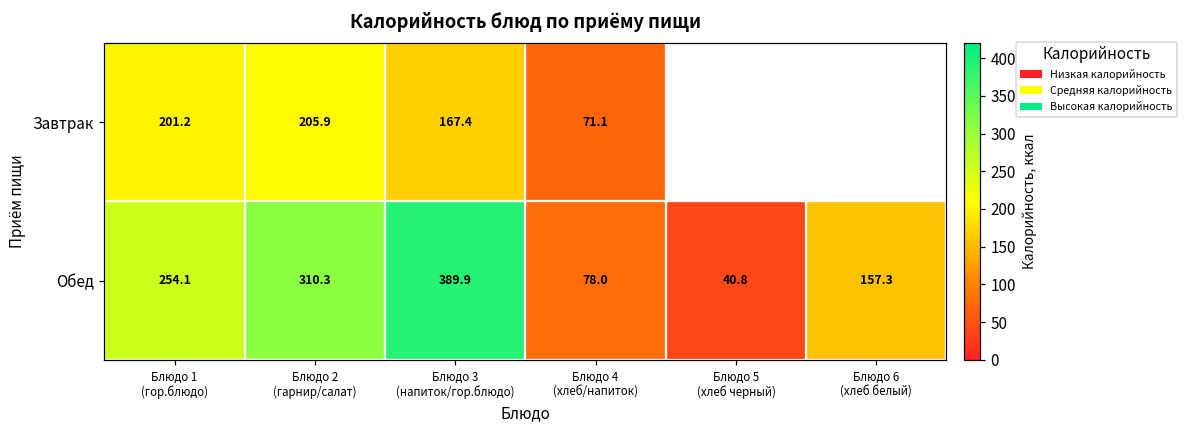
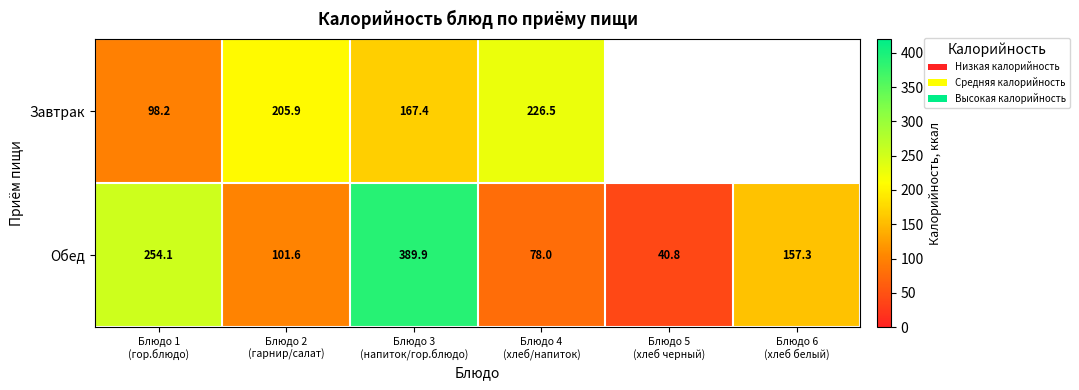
  {
    "Завтрак": {
-     "Блюдо 1 (гор.блюдо)": 201.2,
+     "Блюдо 1 (гор.блюдо)": 98.2,
      "Блюдо 2 (гарнир/салат)": 205.9,
      "Блюдо 3 (напиток/гор.блюдо)": 167.4,
-     "Блюдо 4 (хлеб/напиток)": 71.1
+     "Блюдо 4 (хлеб/напиток)": 226.5
    },
    "Обед": {
      "Блюдо 1 (гор.блюдо)": 254.1,
-     "Блюдо 2 (гарнир/салат)": 310.3,
+     "Блюдо 2 (гарнир/салат)": 101.6,
      "Блюдо 3 (напиток/гор.блюдо)": 389.9,
      "Блюдо 4 (хлеб/напиток)": 78.0,
      "Блюдо 5 (хлеб черный)": 40.8,
      "Блюдо 6 (хлеб белый)": 157.3
    }
  }
